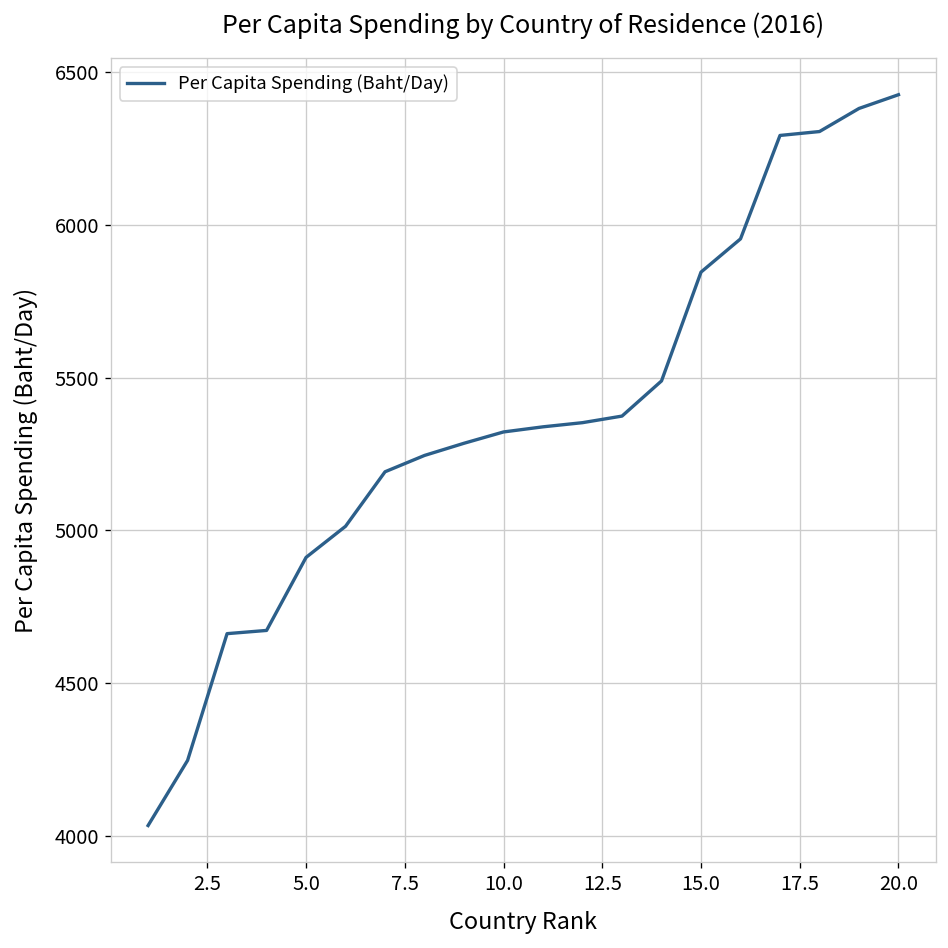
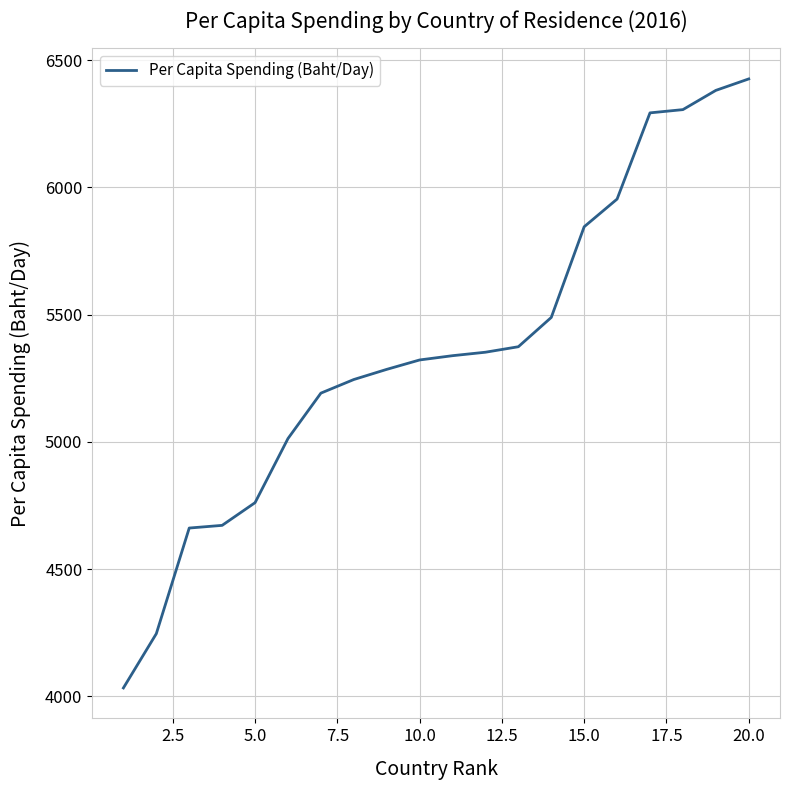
  {
-   "5.0": 4910,
+   "5.0": 4760,
    "10.0": 5320,
    "15.0": 5850,
    "20.0": 6430
  }
